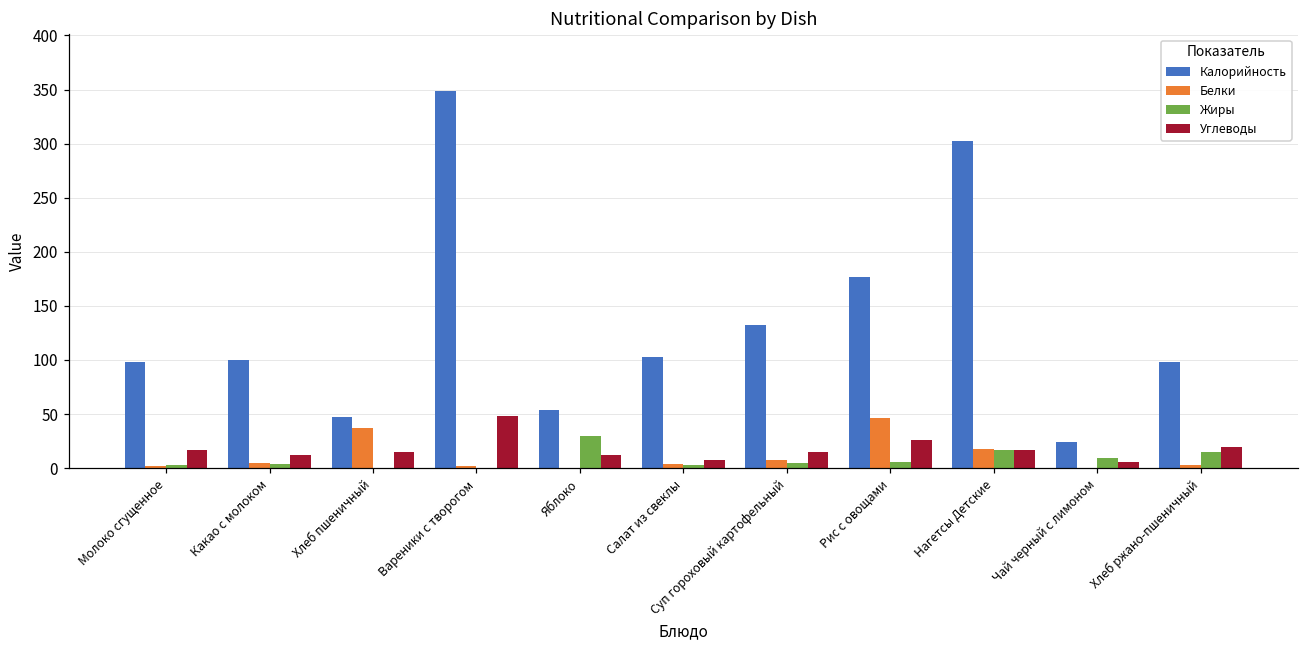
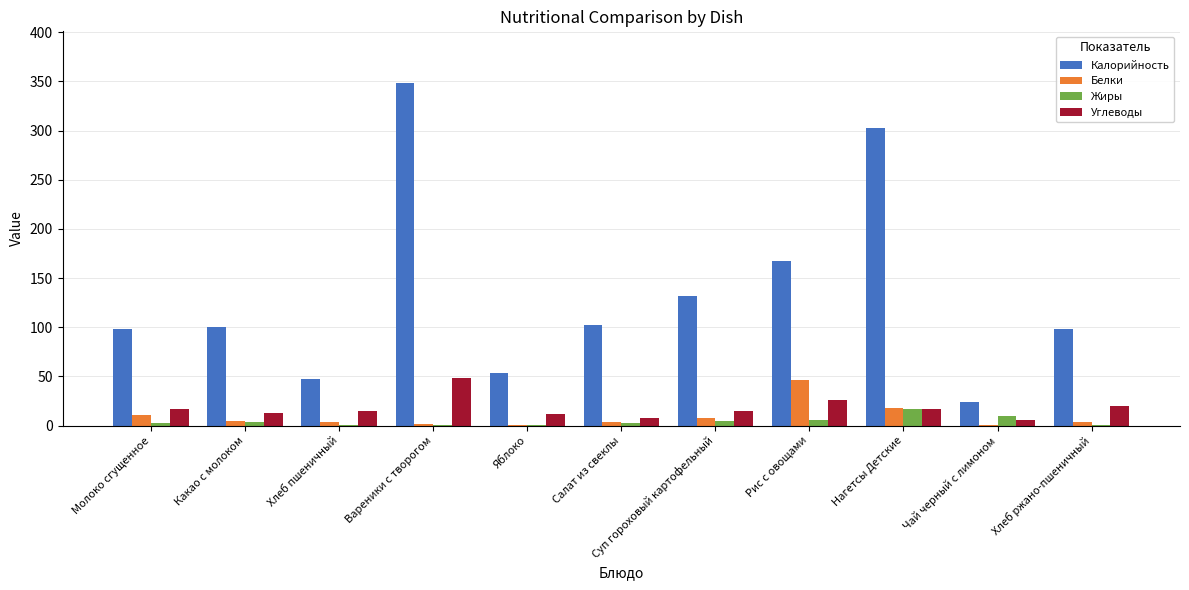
  {
    "Калорийность": {
      "Молоко сгущенное": 100,
      "Какао с молоком": 100,
      "Хлеб пшеничный": 50,
      "Вареники с творогом": 350,
      "Яблоко": 50,
      "Салат из свеклы": 100,
      "Суп гороховый картофельный": 130,
-     "Рис с овощами": 180,
+     "Рис с овощами": 170,
      "Нагетсы Детские": 300,
      "Чай черный с лимоном": 20,
      "Хлеб ржано-пшеничный": 100
    },
    "Белки": {
-     "Молоко сгущенное": 0,
+     "Молоко сгущенное": 10,
      "Какао с молоком": 0,
-     "Хлеб пшеничный": 40,
+     "Хлеб пшеничный": 0,
      "Салат из свеклы": 0,
      "Суп гороховый картофельный": 10,
      "Рис с овощами": 50,
      "Нагетсы Детские": 20,
      "Хлеб ржано-пшеничный": 0
    },
    "Жиры": {
      "Молоко сгущенное": 0,
      "Какао с молоком": 0,
-     "Яблоко": 30,
+     "Яблоко": 0,
      "Салат из свеклы": 0,
      "Суп гороховый картофельный": 0,
      "Рис с овощами": 10,
      "Нагетсы Детские": 20,
      "Чай черный с лимоном": 10,
-     "Хлеб ржано-пшеничный": 10
+     "Хлеб ржано-пшеничный": 0
    },
    "Углеводы": {
      "Молоко сгущенное": 20,
      "Какао с молоком": 10,
      "Хлеб пшеничный": 10,
      "Вареники с творогом": 50,
      "Яблоко": 10,
      "Салат из свеклы": 10,
      "Суп гороховый картофельный": 20,
      "Рис с овощами": 30,
      "Нагетсы Детские": 20,
      "Чай черный с лимоном": 10,
      "Хлеб ржано-пшеничный": 20
    }
  }
